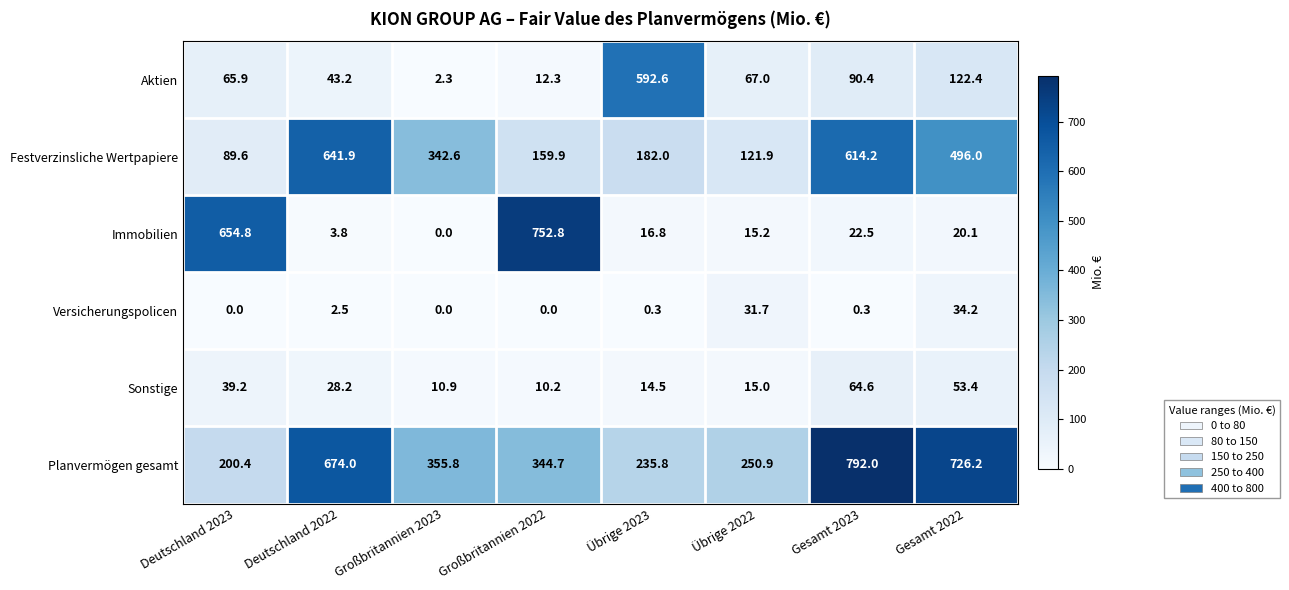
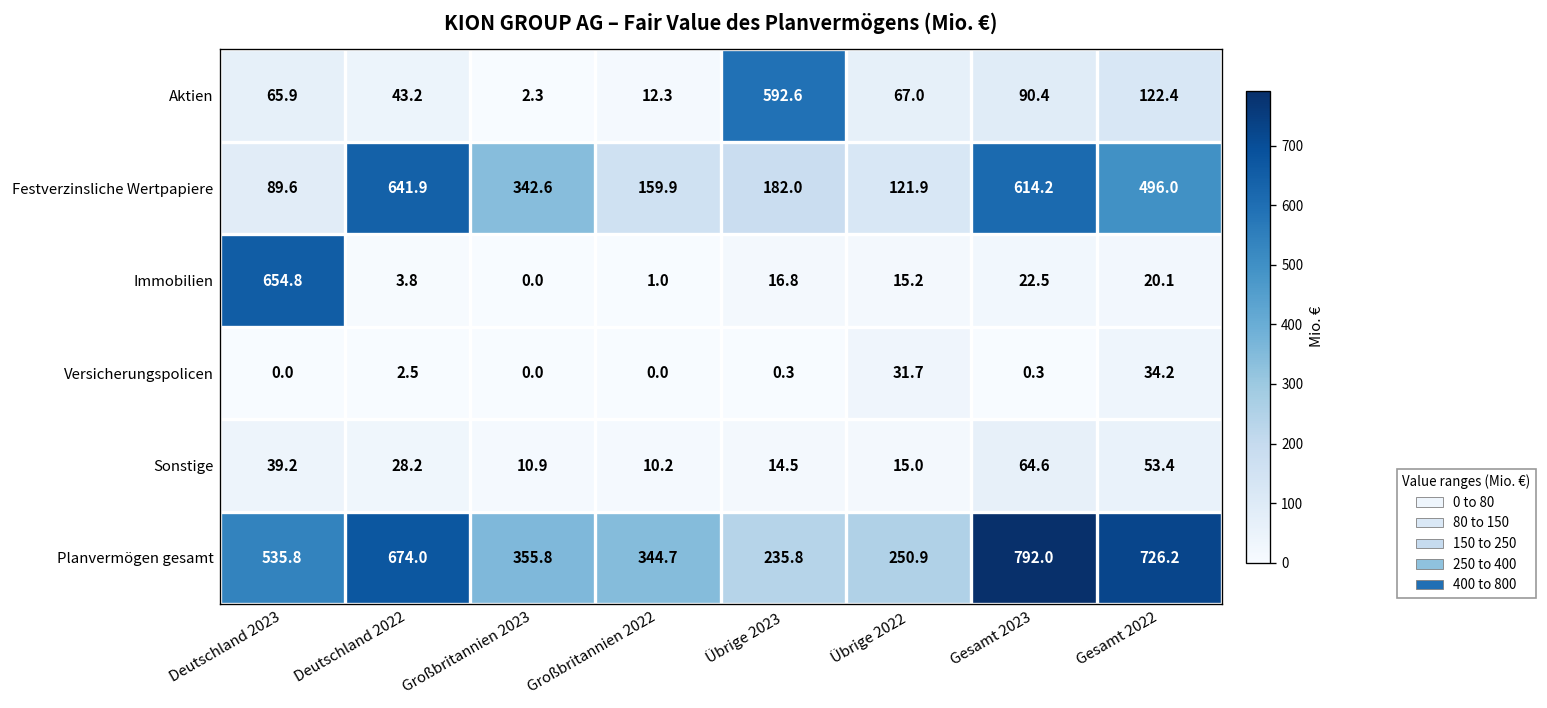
  {
    "Aktien": {
      "Deutschland 2023": 65.9,
      "Deutschland 2022": 43.2,
      "Großbritannien 2023": 2.3,
      "Großbritannien 2022": 12.3,
      "Übrige 2023": 592.6,
      "Übrige 2022": 67.0,
      "Gesamt 2023": 90.4,
      "Gesamt 2022": 122.4
    },
    "Festverzinsliche Wertpapiere": {
      "Deutschland 2023": 89.6,
      "Deutschland 2022": 641.9,
      "Großbritannien 2023": 342.6,
      "Großbritannien 2022": 159.9,
      "Übrige 2023": 182.0,
      "Übrige 2022": 121.9,
      "Gesamt 2023": 614.2,
      "Gesamt 2022": 496.0
    },
    "Immobilien": {
      "Deutschland 2023": 654.8,
      "Deutschland 2022": 3.8,
      "Großbritannien 2023": 0.0,
-     "Großbritannien 2022": 752.8,
+     "Großbritannien 2022": 1.0,
      "Übrige 2023": 16.8,
      "Übrige 2022": 15.2,
      "Gesamt 2023": 22.5,
      "Gesamt 2022": 20.1
    },
    "Versicherungspolicen": {
      "Deutschland 2023": 0.0,
      "Deutschland 2022": 2.5,
      "Großbritannien 2023": 0.0,
      "Großbritannien 2022": 0.0,
      "Übrige 2023": 0.3,
      "Übrige 2022": 31.7,
      "Gesamt 2023": 0.3,
      "Gesamt 2022": 34.2
    },
    "Sonstige": {
      "Deutschland 2023": 39.2,
      "Deutschland 2022": 28.2,
      "Großbritannien 2023": 10.9,
      "Großbritannien 2022": 10.2,
      "Übrige 2023": 14.5,
      "Übrige 2022": 15.0,
      "Gesamt 2023": 64.6,
      "Gesamt 2022": 53.4
    },
    "Planvermögen gesamt": {
-     "Deutschland 2023": 200.4,
+     "Deutschland 2023": 535.8,
      "Deutschland 2022": 674.0,
      "Großbritannien 2023": 355.8,
      "Großbritannien 2022": 344.7,
      "Übrige 2023": 235.8,
      "Übrige 2022": 250.9,
      "Gesamt 2023": 792.0,
      "Gesamt 2022": 726.2
    }
  }
